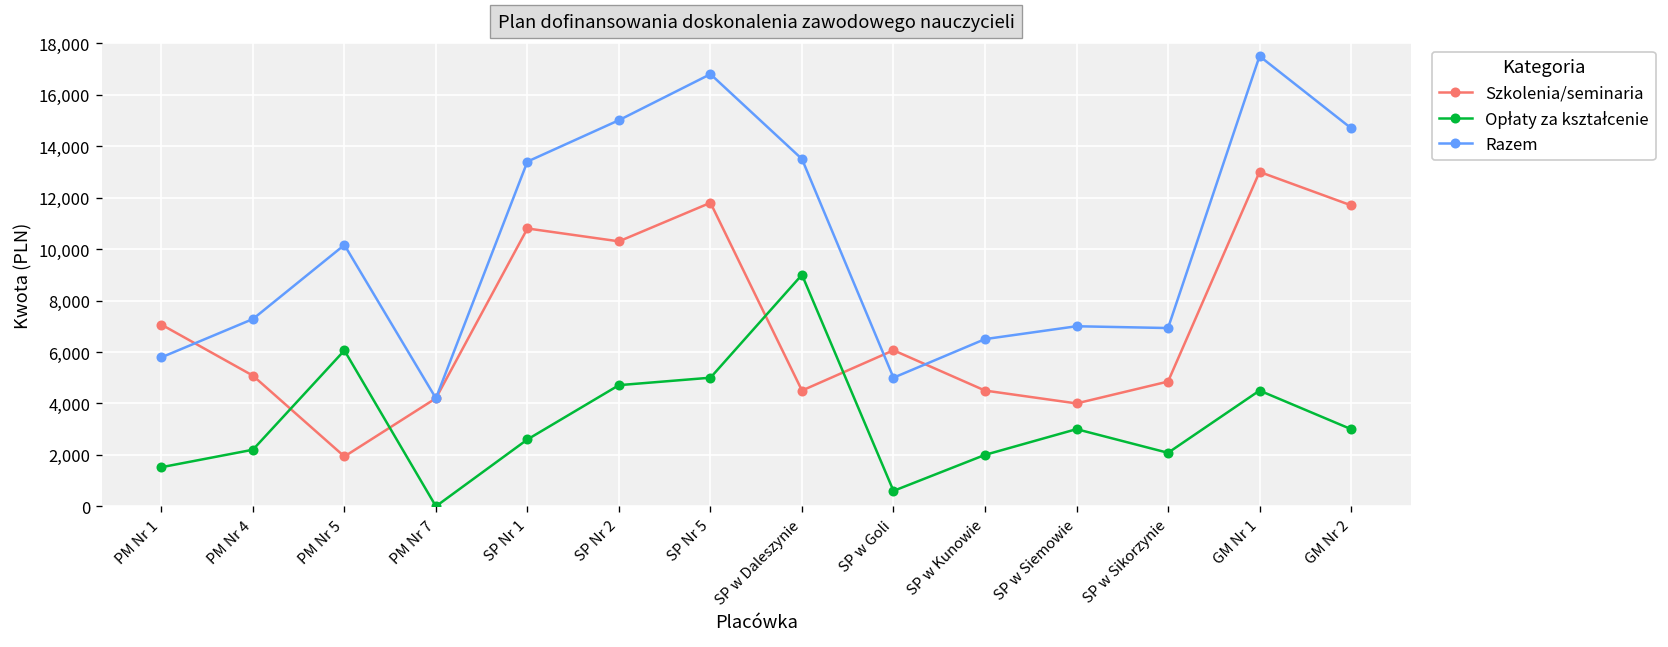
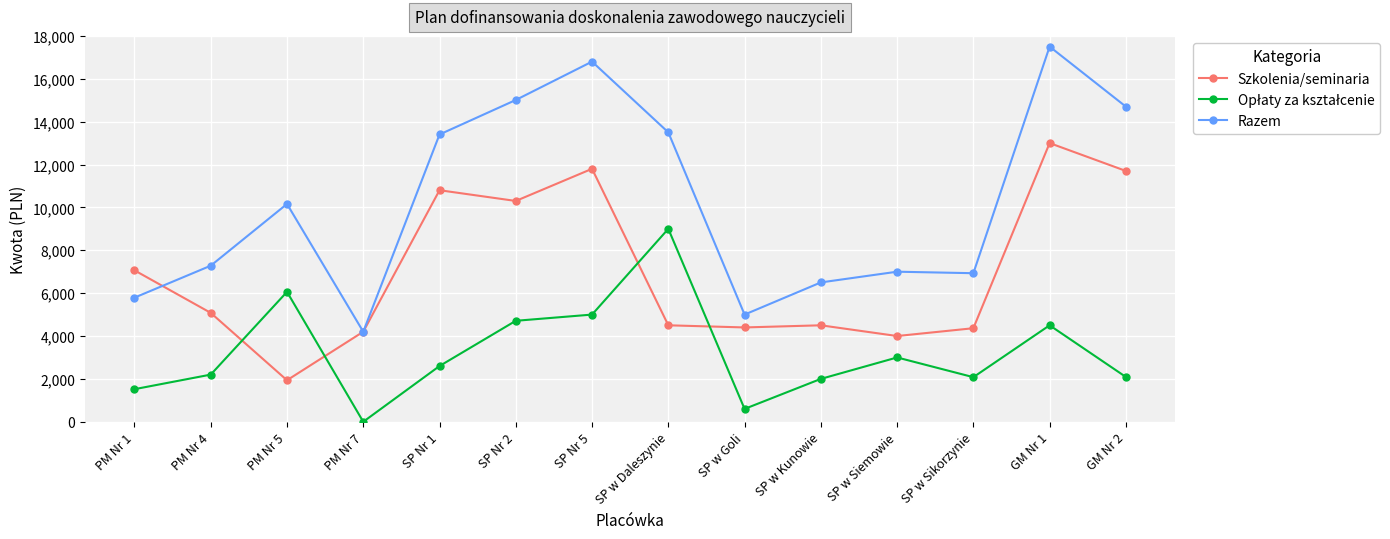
  {
    "Szkolenia/seminaria": {
      "PM Nr 1": "7,100",
      "PM Nr 4": "5,100",
      "PM Nr 5": "1,900",
      "SP Nr 1": "10,800",
      "SP Nr 2": "10,300",
      "SP Nr 5": "11,800",
      "SP w Daleszynie": "4,500",
-     "SP w Goli": "6,100",
+     "SP w Goli": "4,400",
      "SP w Kunowie": "4,500",
      "SP w Siemowie": "4,000",
-     "SP w Sikorzynie": "4,900",
+     "SP w Sikorzynie": "4,400",
      "GM Nr 1": "13,000",
      "GM Nr 2": "11,700"
    },
    "Opłaty za kształcenie": {
      "PM Nr 1": "1,500",
      "PM Nr 4": "2,200",
      "PM Nr 5": "6,100",
      "PM Nr 7": "0",
      "SP Nr 1": "2,600",
      "SP Nr 2": "4,700",
      "SP Nr 5": "5,000",
      "SP w Daleszynie": "9,000",
      "SP w Goli": "600",
      "SP w Kunowie": "2,000",
      "SP w Siemowie": "3,000",
      "SP w Sikorzynie": "2,100",
      "GM Nr 1": "4,500",
-     "GM Nr 2": "3,000"
+     "GM Nr 2": "2,100"
    },
    "Razem": {
      "PM Nr 1": "5,800",
      "PM Nr 4": "7,300",
      "PM Nr 5": "10,200",
      "SP Nr 1": "13,400",
      "SP Nr 2": "15,000",
      "SP Nr 5": "16,800",
      "SP w Daleszynie": "13,500",
      "SP w Goli": "5,000",
      "SP w Kunowie": "6,500",
      "SP w Siemowie": "7,000",
      "SP w Sikorzynie": "6,900",
      "GM Nr 1": "17,500",
      "GM Nr 2": "14,700"
    }
  }
